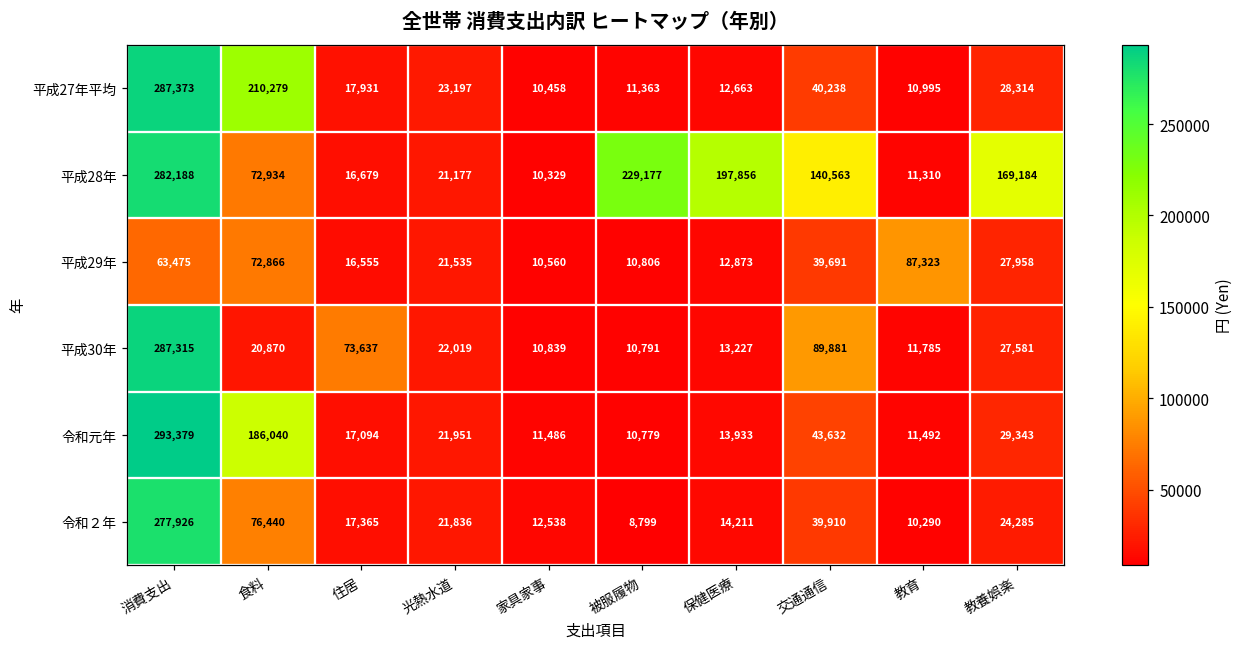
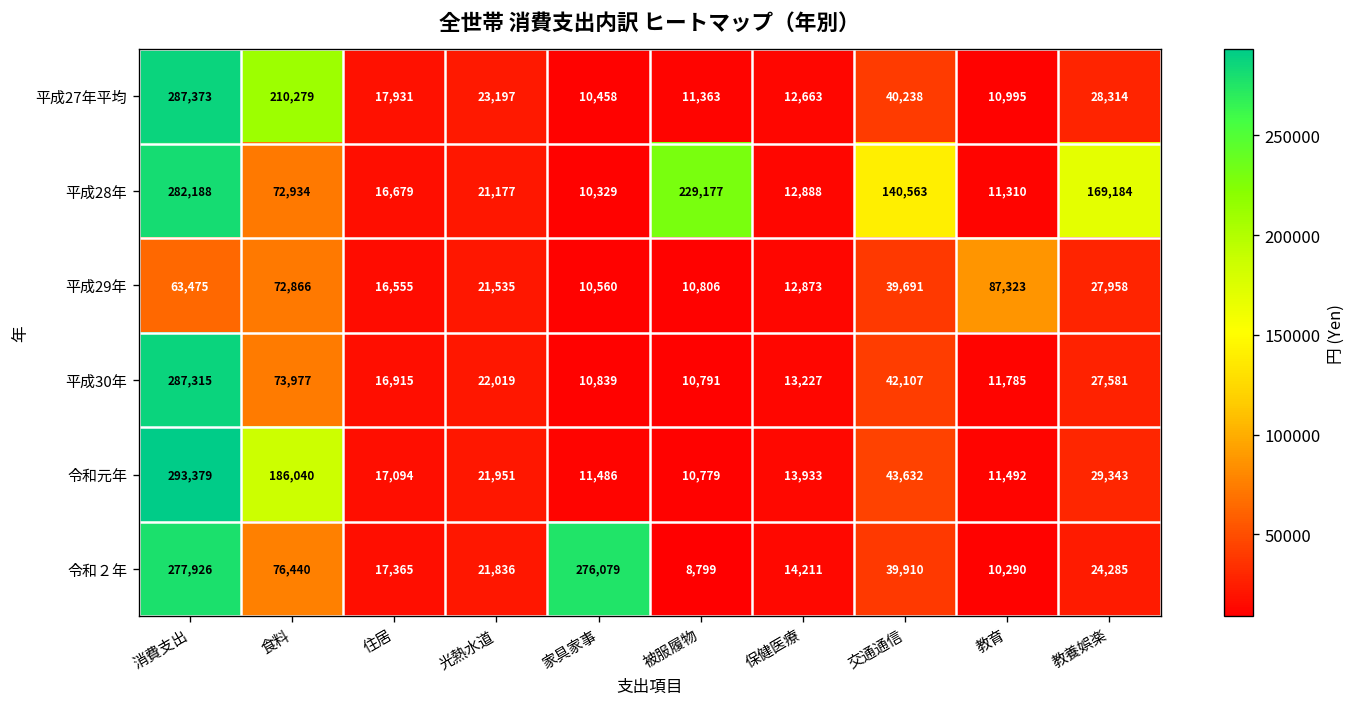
  {
    "平成27年平均": {
      "消費支出": "287,373",
      "食料": "210,279",
      "住居": "17,931",
      "光熱水道": "23,197",
      "家具家事": "10,458",
      "被服履物": "11,363",
      "保健医療": "12,663",
      "交通通信": "40,238",
      "教育": "10,995",
      "教養娯楽": "28,314"
    },
    "平成28年": {
      "消費支出": "282,188",
      "食料": "72,934",
      "住居": "16,679",
      "光熱水道": "21,177",
      "家具家事": "10,329",
      "被服履物": "229,177",
-     "保健医療": "197,856",
+     "保健医療": "12,888",
      "交通通信": "140,563",
      "教育": "11,310",
      "教養娯楽": "169,184"
    },
    "平成29年": {
      "消費支出": "63,475",
      "食料": "72,866",
      "住居": "16,555",
      "光熱水道": "21,535",
      "家具家事": "10,560",
      "被服履物": "10,806",
      "保健医療": "12,873",
      "交通通信": "39,691",
      "教育": "87,323",
      "教養娯楽": "27,958"
    },
    "平成30年": {
      "消費支出": "287,315",
-     "食料": "20,870",
-     "住居": "73,637",
+     "食料": "73,977",
+     "住居": "16,915",
      "光熱水道": "22,019",
      "家具家事": "10,839",
      "被服履物": "10,791",
      "保健医療": "13,227",
-     "交通通信": "89,881",
+     "交通通信": "42,107",
      "教育": "11,785",
      "教養娯楽": "27,581"
    },
    "令和元年": {
      "消費支出": "293,379",
      "食料": "186,040",
      "住居": "17,094",
      "光熱水道": "21,951",
      "家具家事": "11,486",
      "被服履物": "10,779",
      "保健医療": "13,933",
      "交通通信": "43,632",
      "教育": "11,492",
      "教養娯楽": "29,343"
    },
    "令和２年": {
      "消費支出": "277,926",
      "食料": "76,440",
      "住居": "17,365",
      "光熱水道": "21,836",
-     "家具家事": "12,538",
+     "家具家事": "276,079",
      "被服履物": "8,799",
      "保健医療": "14,211",
      "交通通信": "39,910",
      "教育": "10,290",
      "教養娯楽": "24,285"
    }
  }
